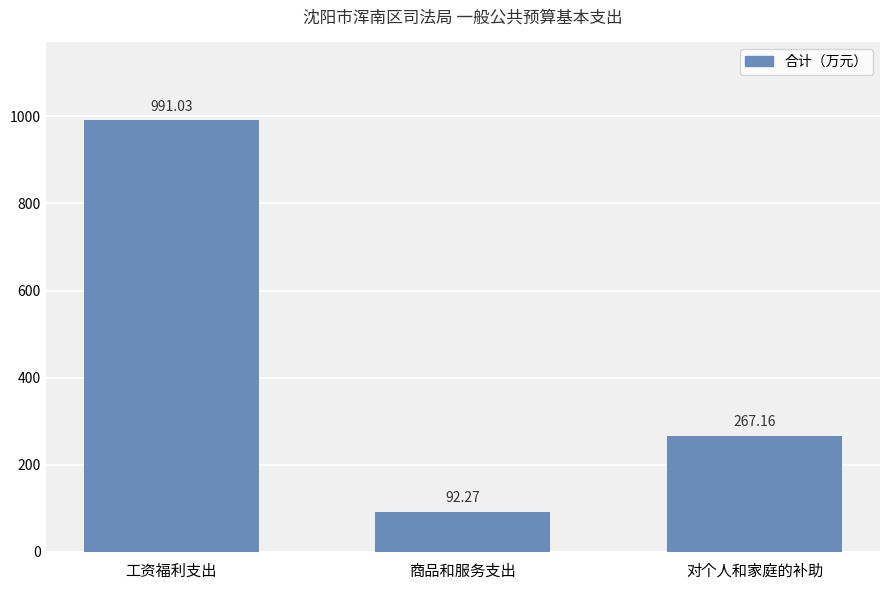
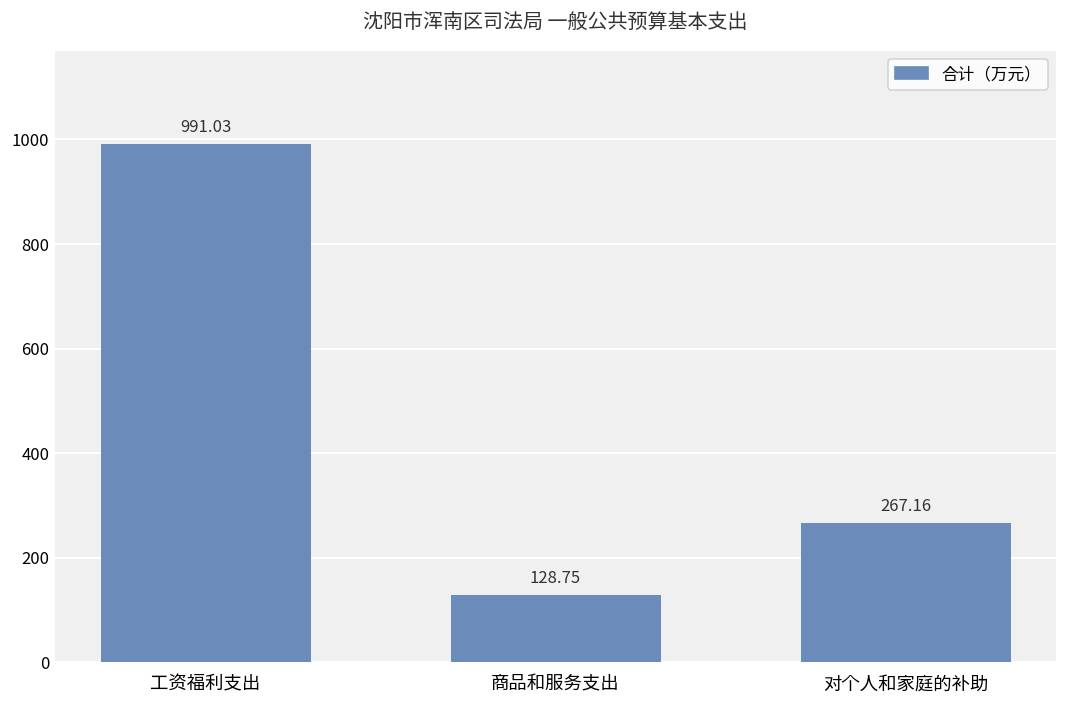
  {
    "工资福利支出": 991.03,
-   "商品和服务支出": 92.27,
+   "商品和服务支出": 128.75,
    "对个人和家庭的补助": 267.16
  }
